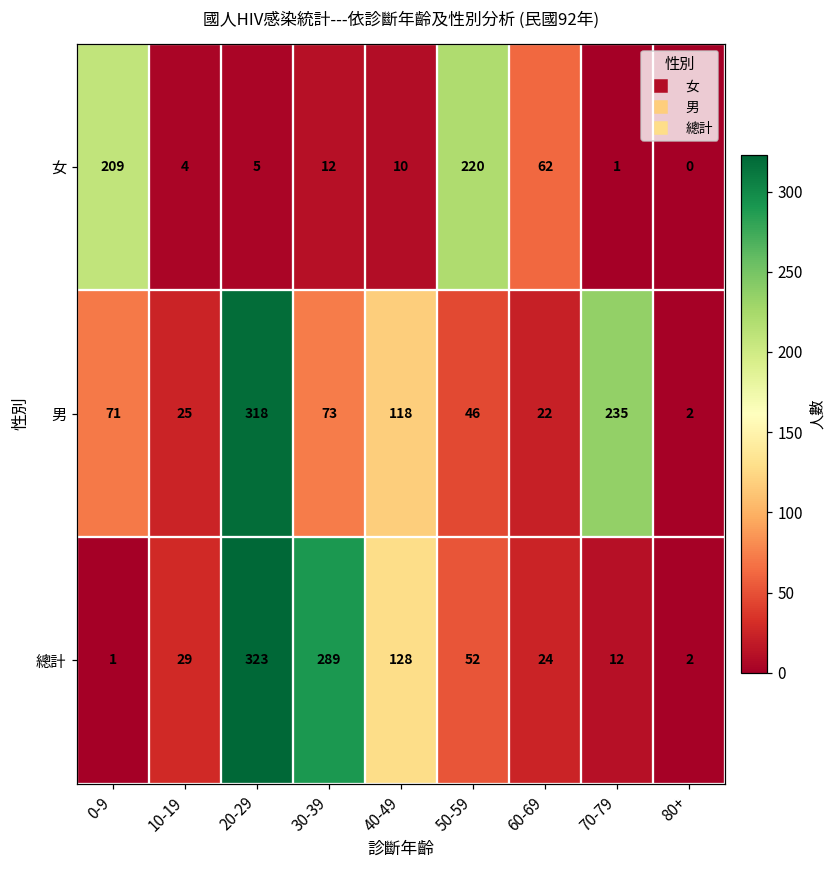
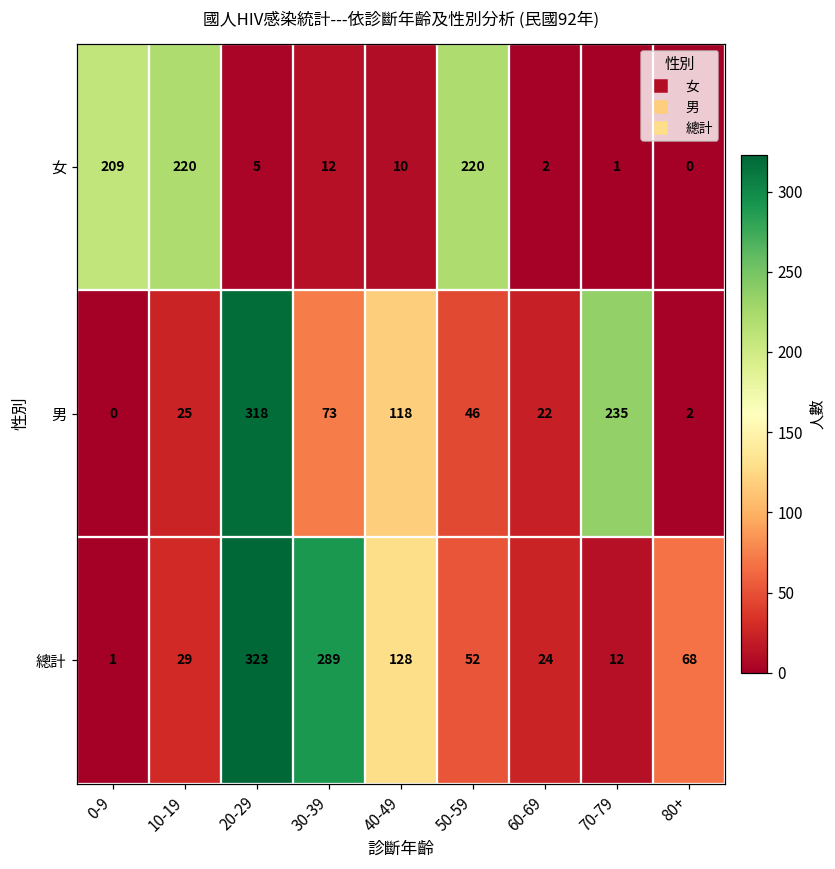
  {
    "女": {
      "0-9": 209,
-     "10-19": 4,
+     "10-19": 220,
      "20-29": 5,
      "30-39": 12,
      "40-49": 10,
      "50-59": 220,
-     "60-69": 62,
+     "60-69": 2,
      "70-79": 1,
      "80+": 0
    },
    "男": {
-     "0-9": 71,
+     "0-9": 0,
      "10-19": 25,
      "20-29": 318,
      "30-39": 73,
      "40-49": 118,
      "50-59": 46,
      "60-69": 22,
      "70-79": 235,
      "80+": 2
    },
    "總計": {
      "0-9": 1,
      "10-19": 29,
      "20-29": 323,
      "30-39": 289,
      "40-49": 128,
      "50-59": 52,
      "60-69": 24,
      "70-79": 12,
-     "80+": 2
+     "80+": 68
    }
  }
